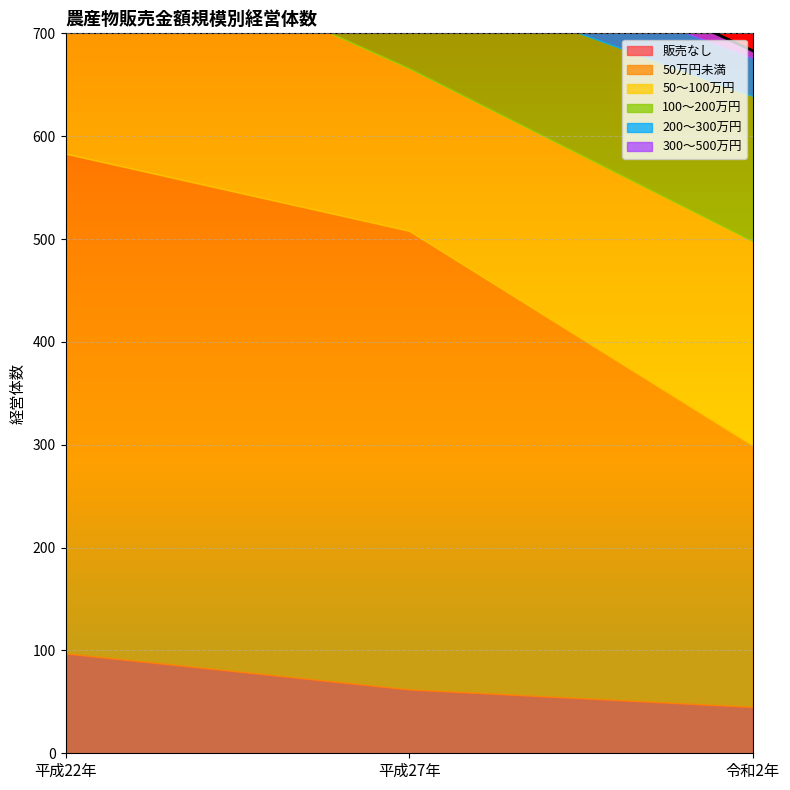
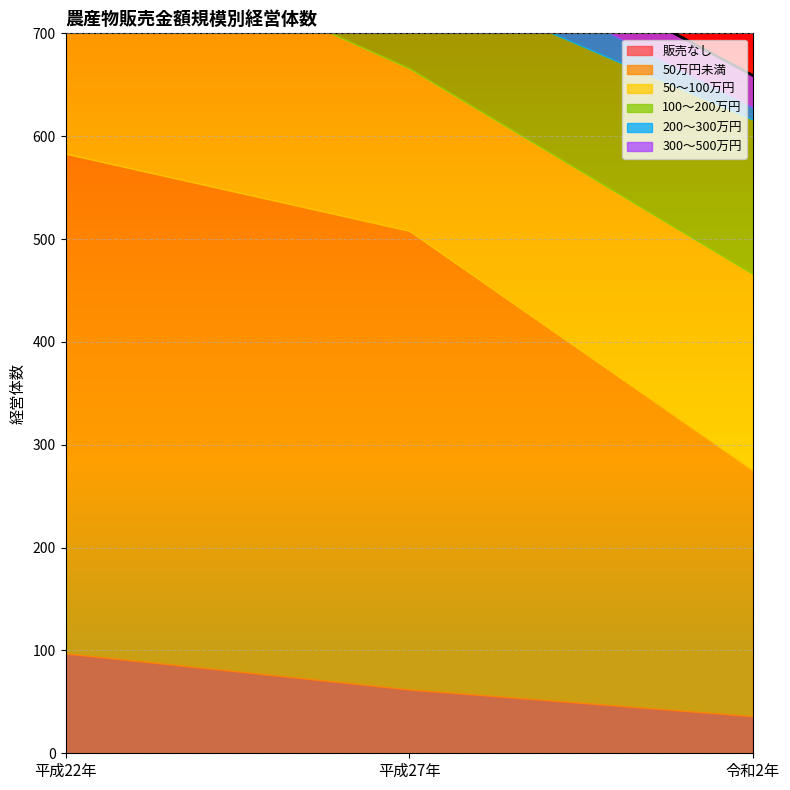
  {
    "販売なし": {
      "平成22年": 97,
      "平成27年": 62,
-     "令和2年": 45
+     "令和2年": 36
    },
    "50万円未満": {
      "平成22年": 486,
      "平成27年": 446,
-     "令和2年": 254
+     "令和2年": 239
    },
    "50～100万円": {
      "平成27年": 158,
-     "令和2年": 199
+     "令和2年": 191
    },
    "100～200万円": {
-     "令和2年": 141
+     "令和2年": 150
    },
    "200～300万円": {
-     "令和2年": 37
+     "令和2年": 12
    },
    "300～500万円": {
-     "令和2年": 7
+     "令和2年": 31
    }
  }
